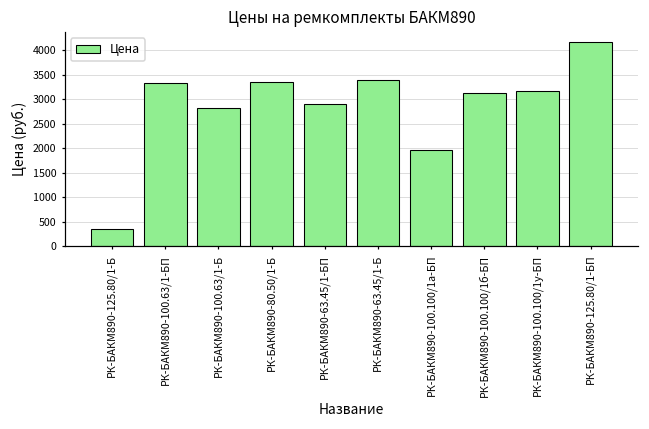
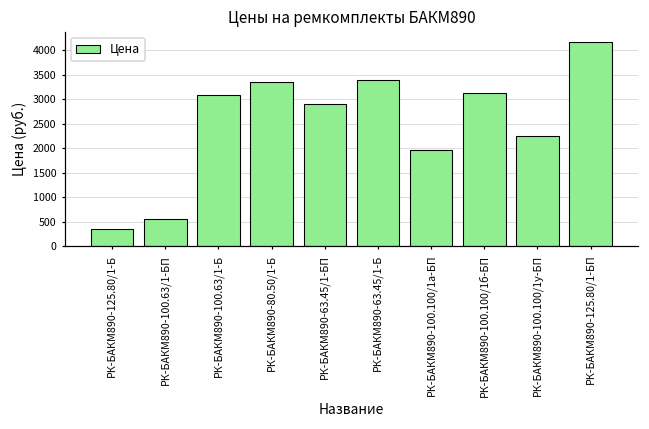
  {
    "РК-БАКМ890-125.80/1-Б": 300,
-   "РК-БАКМ890-100.63/1-БП": 3300,
-   "РК-БАКМ890-100.63/1-Б": 2800,
+   "РК-БАКМ890-100.63/1-БП": 600,
+   "РК-БАКМ890-100.63/1-Б": 3100,
    "РК-БАКМ890-80.50/1-Б": 3300,
    "РК-БАКМ890-63.45/1-БП": 2900,
    "РК-БАКМ890-63.45/1-Б": 3400,
    "РК-БАКМ890-100.100/1а-БП": 2000,
    "РК-БАКМ890-100.100/1б-БП": 3100,
-   "РК-БАКМ890-100.100/1у-БП": 3200,
+   "РК-БАКМ890-100.100/1у-БП": 2300,
    "РК-БАКМ890-125.80/1-БП": 4200
  }
